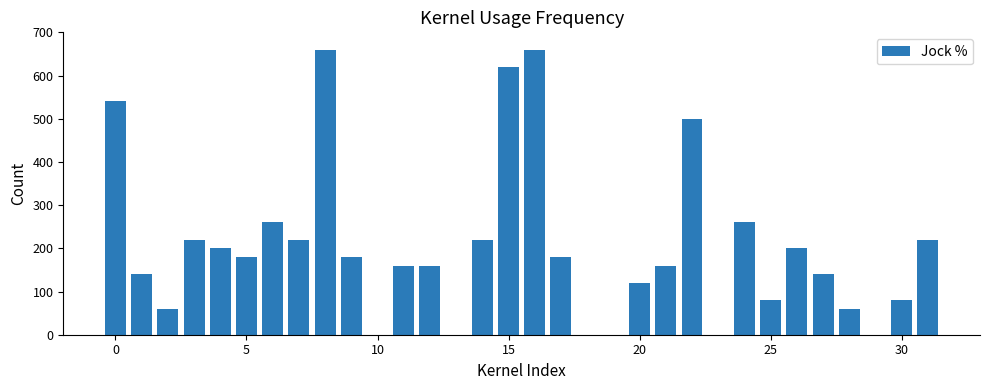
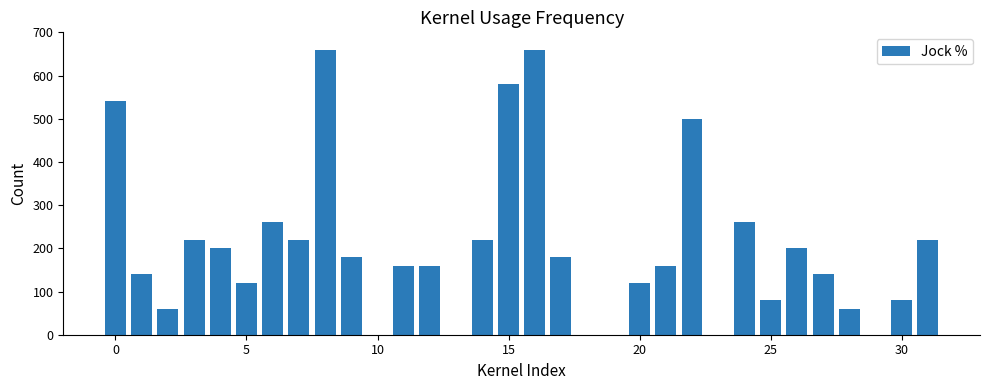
  {
    "0": 540,
-   "5": 180,
+   "5": 120,
    "10": 0,
-   "15": 620,
+   "15": 580,
    "20": 120,
    "25": 80,
    "30": 80
  }
